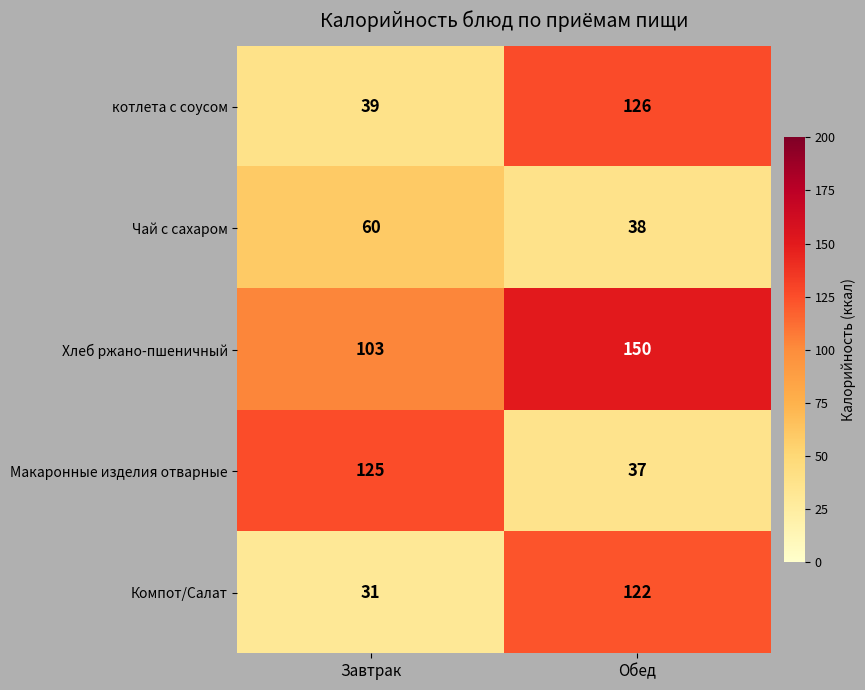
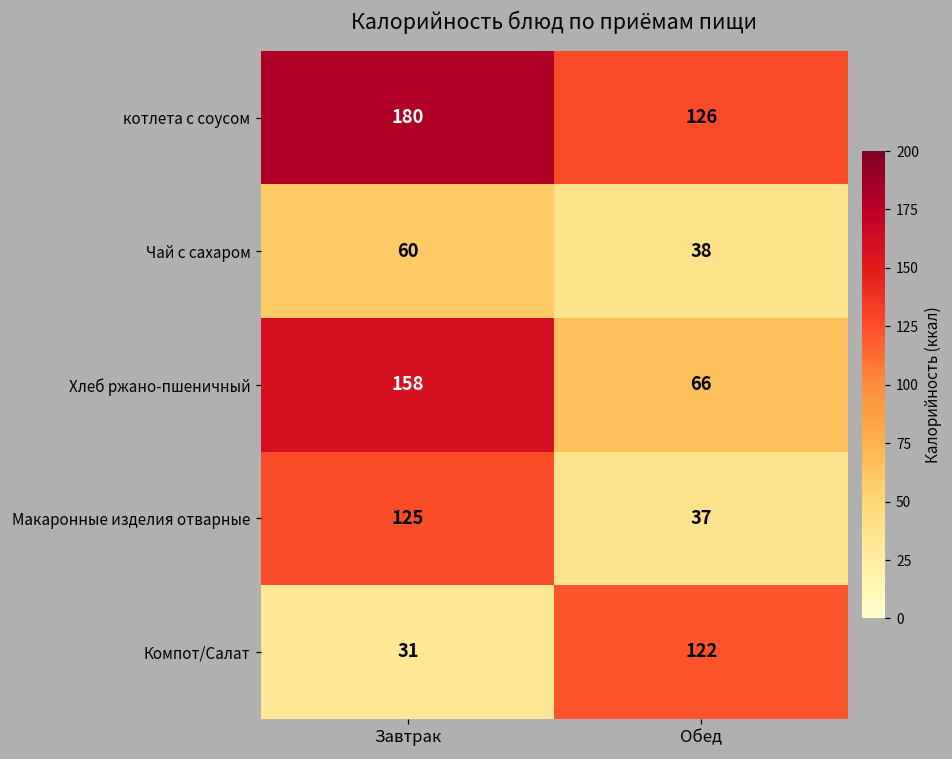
  {
    "котлета с соусом": {
-     "Завтрак": 39,
+     "Завтрак": 180,
      "Обед": 126
    },
    "Чай с сахаром": {
      "Завтрак": 60,
      "Обед": 38
    },
    "Хлеб ржано-пшеничный": {
-     "Завтрак": 103,
-     "Обед": 150
+     "Завтрак": 158,
+     "Обед": 66
    },
    "Макаронные изделия отварные": {
      "Завтрак": 125,
      "Обед": 37
    },
    "Компот/Салат": {
      "Завтрак": 31,
      "Обед": 122
    }
  }
